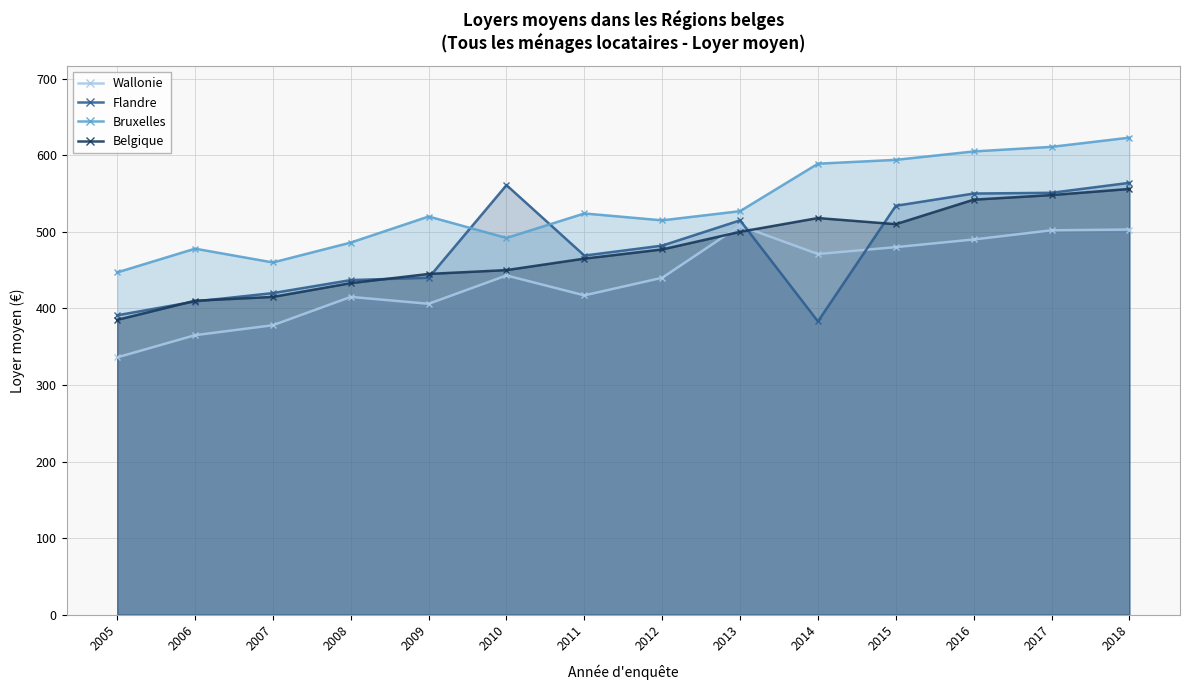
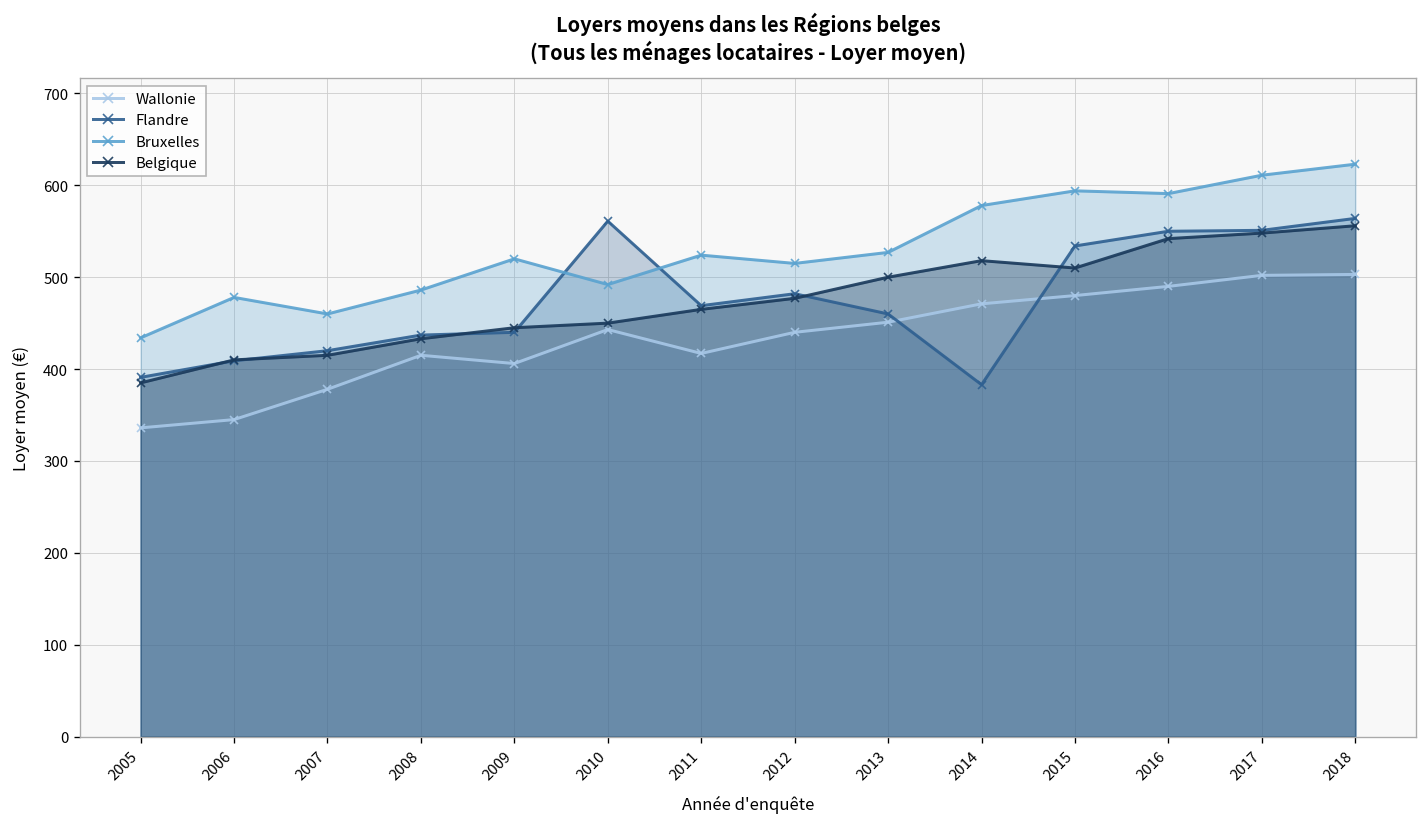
  {
    "Wallonie": {
      "2005": 340,
-     "2006": 370,
+     "2006": 350,
      "2007": 380,
      "2008": 420,
      "2009": 410,
      "2010": 440,
      "2011": 420,
      "2012": 440,
-     "2013": 510,
+     "2013": 450,
      "2014": 470,
      "2015": 480,
      "2016": 490,
      "2017": 500,
      "2018": 500
    },
    "Flandre": {
      "2005": 390,
      "2007": 420,
      "2008": 440,
      "2009": 440,
      "2010": 560,
      "2011": 470,
      "2012": 480,
-     "2013": 520,
+     "2013": 460,
      "2014": 380,
      "2015": 530,
      "2016": 550,
      "2018": 560
    },
    "Bruxelles": {
-     "2005": 450,
+     "2005": 430,
      "2006": 480,
      "2007": 460,
      "2008": 490,
      "2009": 520,
      "2010": 490,
      "2011": 520,
      "2012": 520,
      "2013": 530,
-     "2014": 590,
+     "2014": 580,
      "2015": 590,
-     "2016": 610,
+     "2016": 590,
      "2017": 610,
      "2018": 620
    },
    "Belgique": {
      "2005": 390,
      "2007": 420,
      "2008": 430,
      "2009": 450,
      "2010": 450,
      "2011": 470,
      "2012": 480,
      "2013": 500,
      "2014": 520,
      "2015": 510,
      "2016": 540,
      "2018": 560
    }
  }
